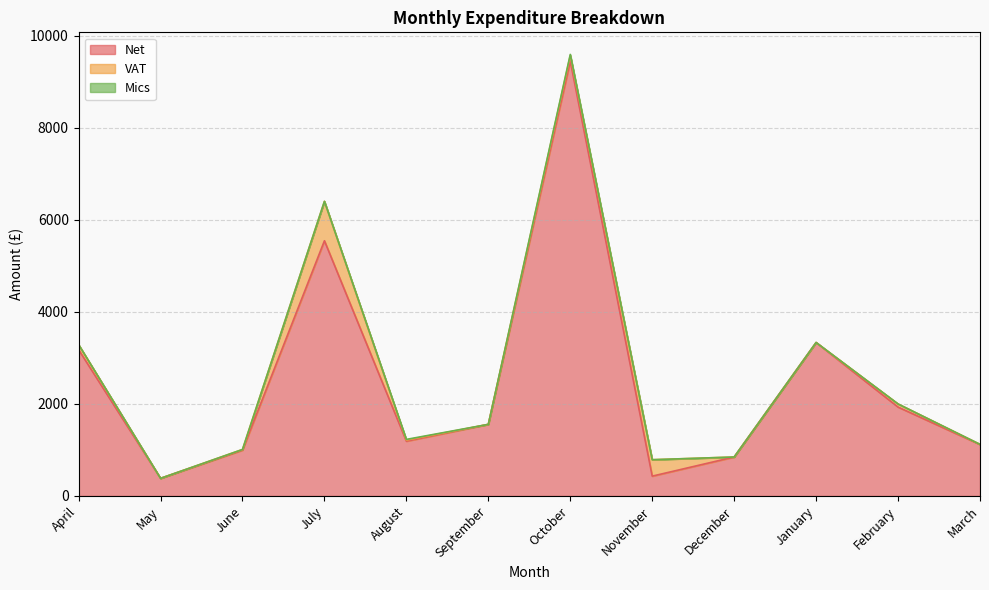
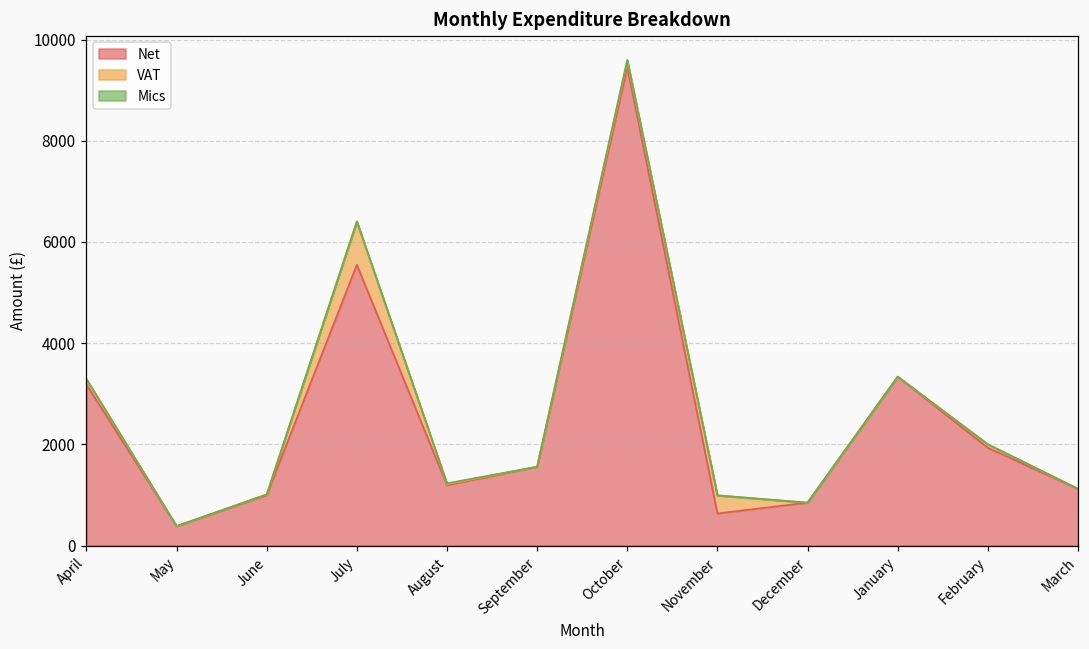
  {
    "Net": {
      "April": 3200,
      "July": 5500,
      "October": 9500,
-     "November": 400,
+     "November": 600,
      "February": 1900
    }
  }
